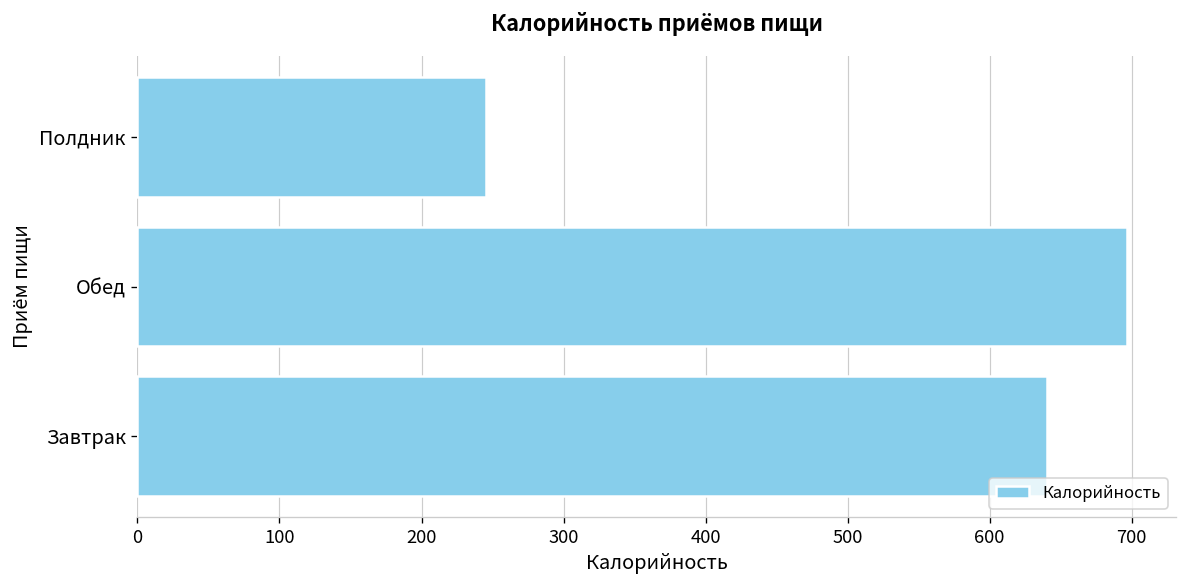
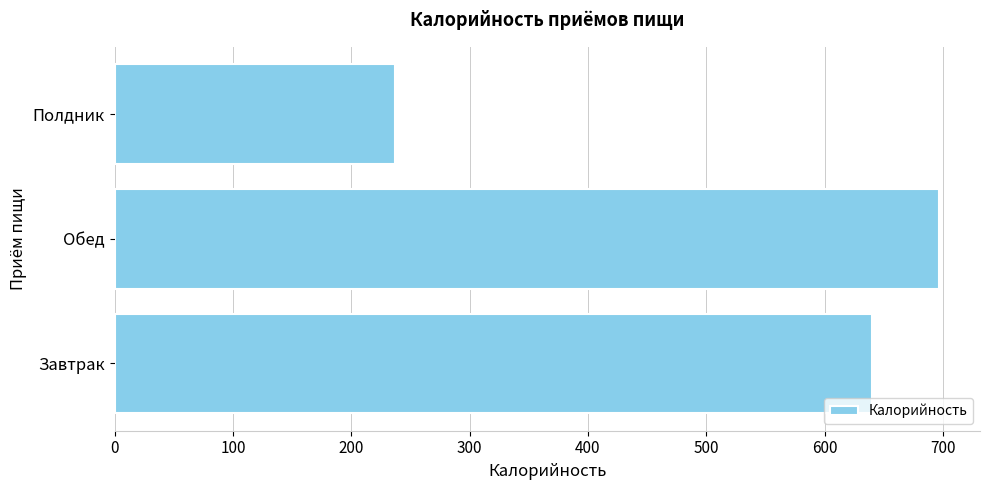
  {
-   "Полдник": 245,
+   "Полдник": 237,
    "Обед": 696,
    "Завтрак": 640
  }
